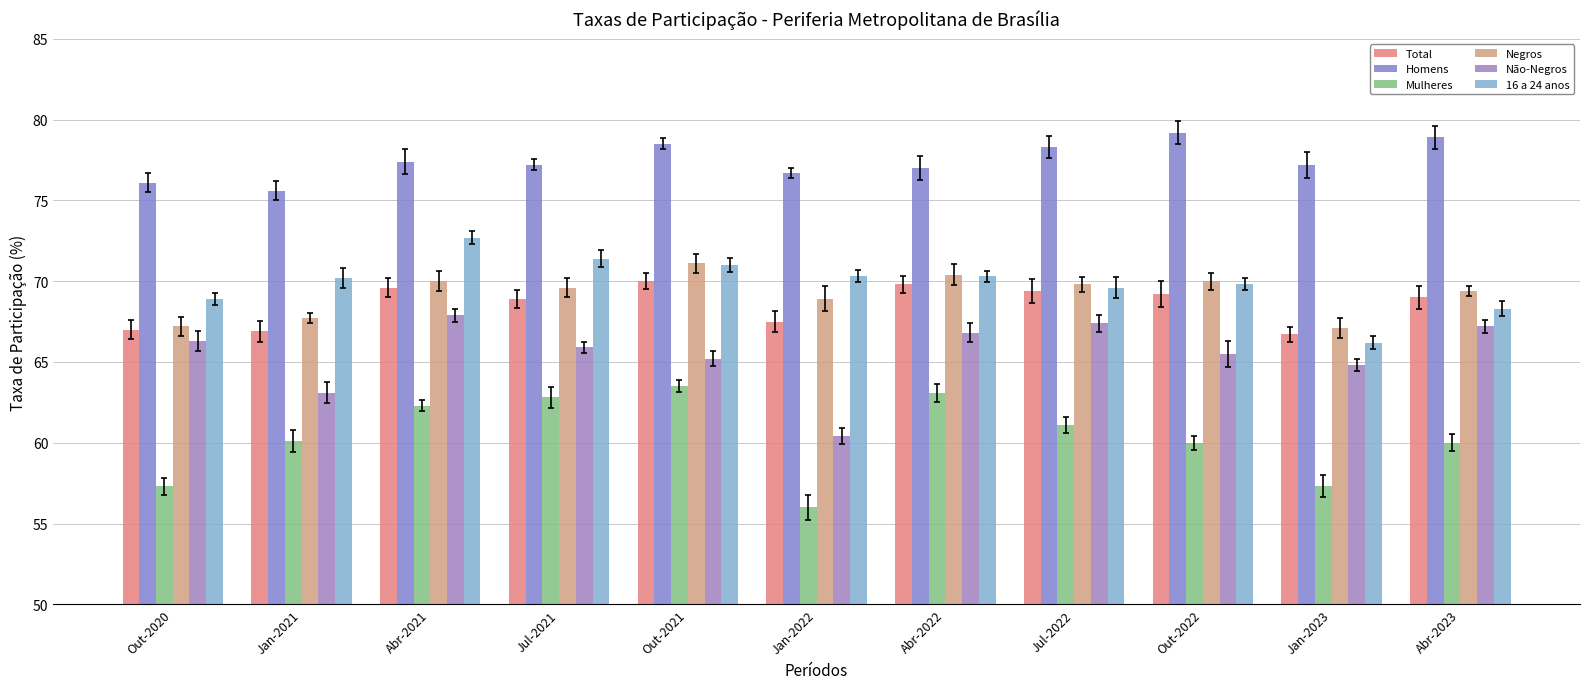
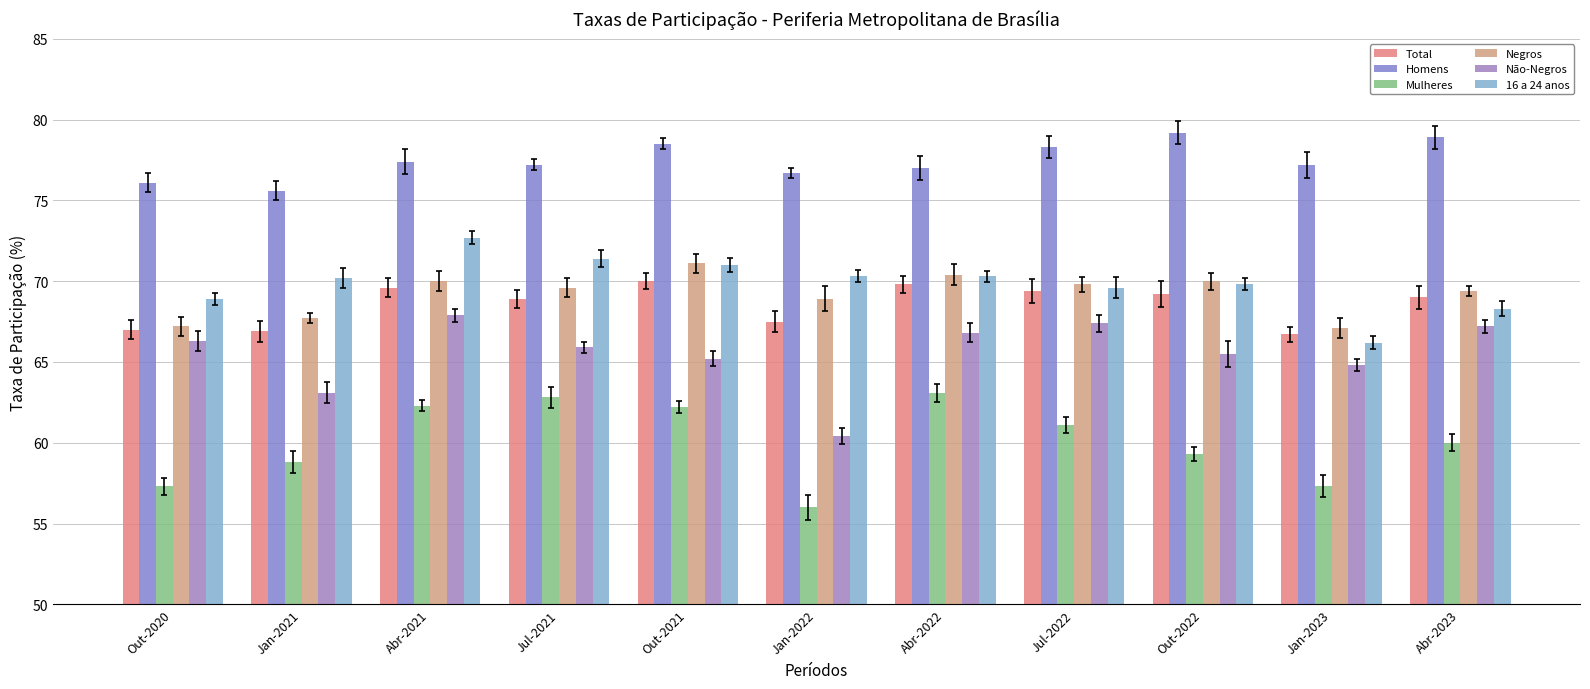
  {
    "Mulheres": {
      "Out-2020": 57.3,
-     "Jan-2021": 60.1,
+     "Jan-2021": 58.8,
      "Abr-2021": 62.3,
      "Jul-2021": 62.8,
-     "Out-2021": 63.5,
+     "Out-2021": 62.2,
      "Jan-2022": 56.0,
      "Abr-2022": 63.1,
      "Jul-2022": 61.1,
-     "Out-2022": 60.0,
+     "Out-2022": 59.3,
      "Jan-2023": 57.3,
      "Abr-2023": 60.0
    }
  }
